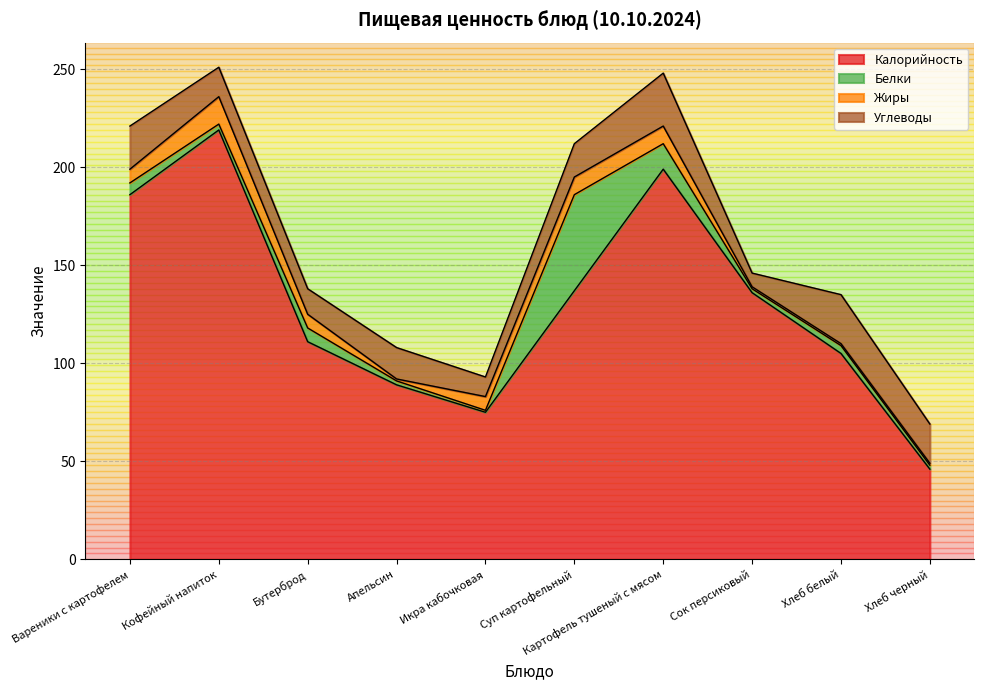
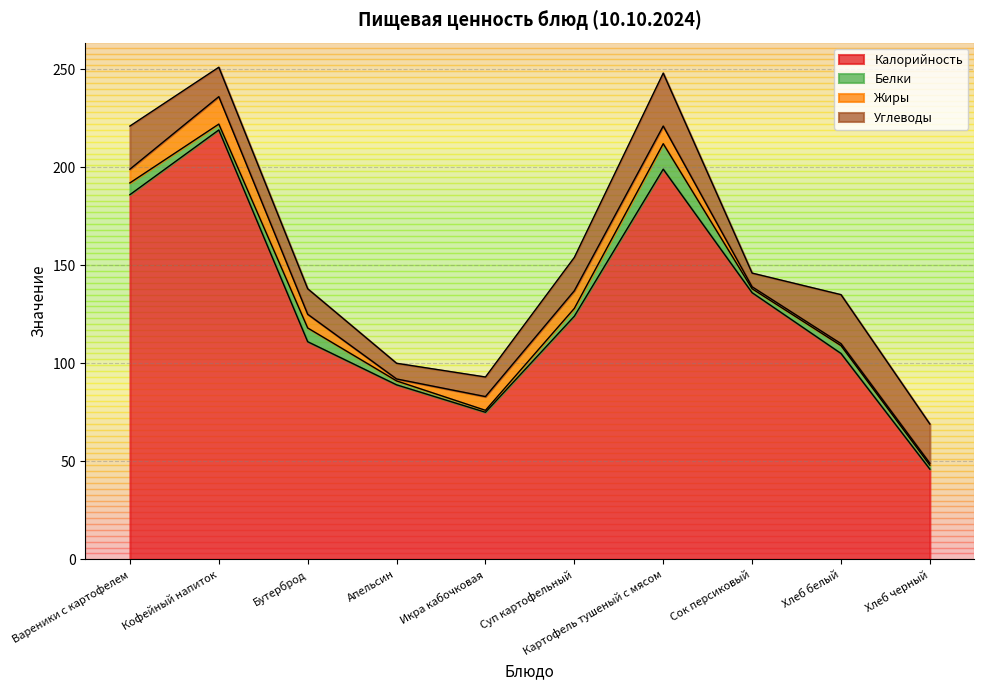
  {
    "Калорийность": {
      "Вареники с картофелем": 186,
      "Кофейный напиток": 219,
      "Бутерброд": 111,
      "Апельсин": 89,
-     "Суп картофельный": 137,
+     "Суп картофельный": 124,
      "Картофель тушеный с мясом": 199,
      "Сок персиковый": 136,
      "Хлеб белый": 105,
      "Хлеб черный": 46
    },
    "Белки": {
      "Вареники с картофелем": 6,
      "Кофейный напиток": 3,
      "Бутерброд": 7,
-     "Суп картофельный": 49,
+     "Суп картофельный": 4,
      "Картофель тушеный с мясом": 13
    },
    "Жиры": {
      "Вареники с картофелем": 7,
      "Кофейный напиток": 14,
      "Бутерброд": 7,
      "Икра кабочковая": 7,
      "Суп картофельный": 9,
      "Картофель тушеный с мясом": 9
    },
    "Углеводы": {
      "Вареники с картофелем": 22,
      "Кофейный напиток": 15,
      "Бутерброд": 13,
-     "Апельсин": 16,
+     "Апельсин": 8,
      "Икра кабочковая": 10,
      "Суп картофельный": 17,
      "Картофель тушеный с мясом": 27,
      "Сок персиковый": 7,
      "Хлеб белый": 25,
      "Хлеб черный": 20
    }
  }
